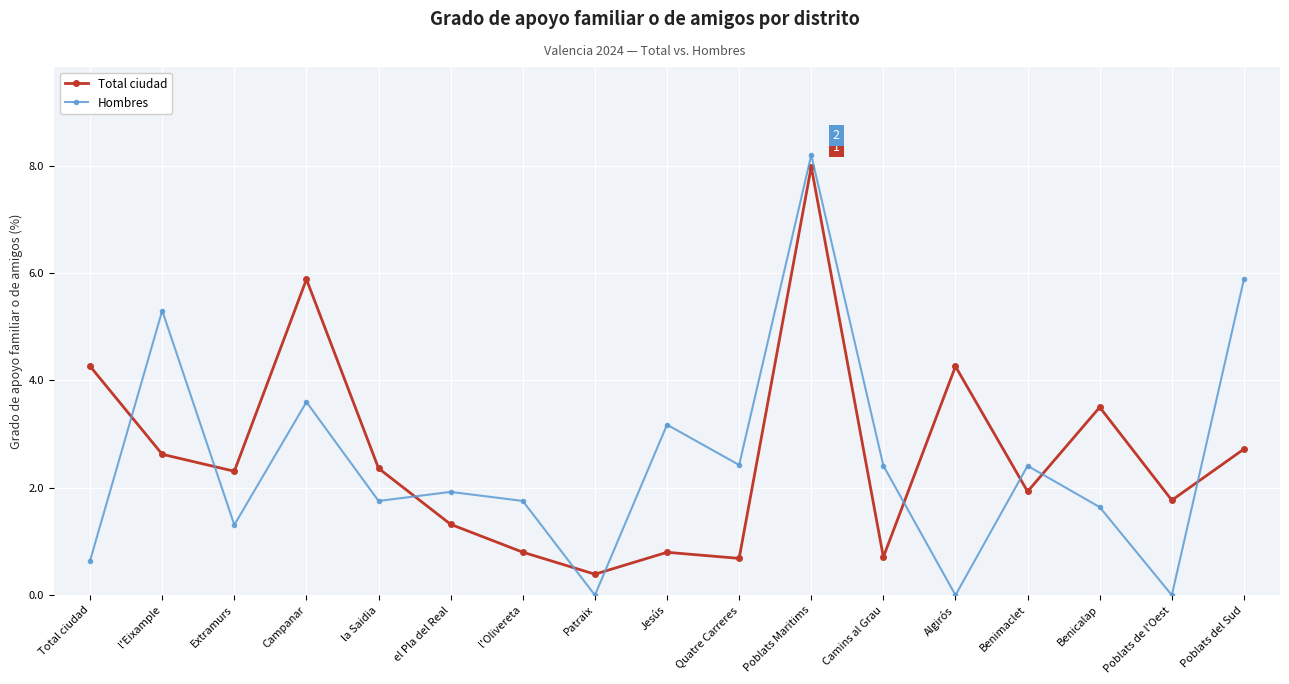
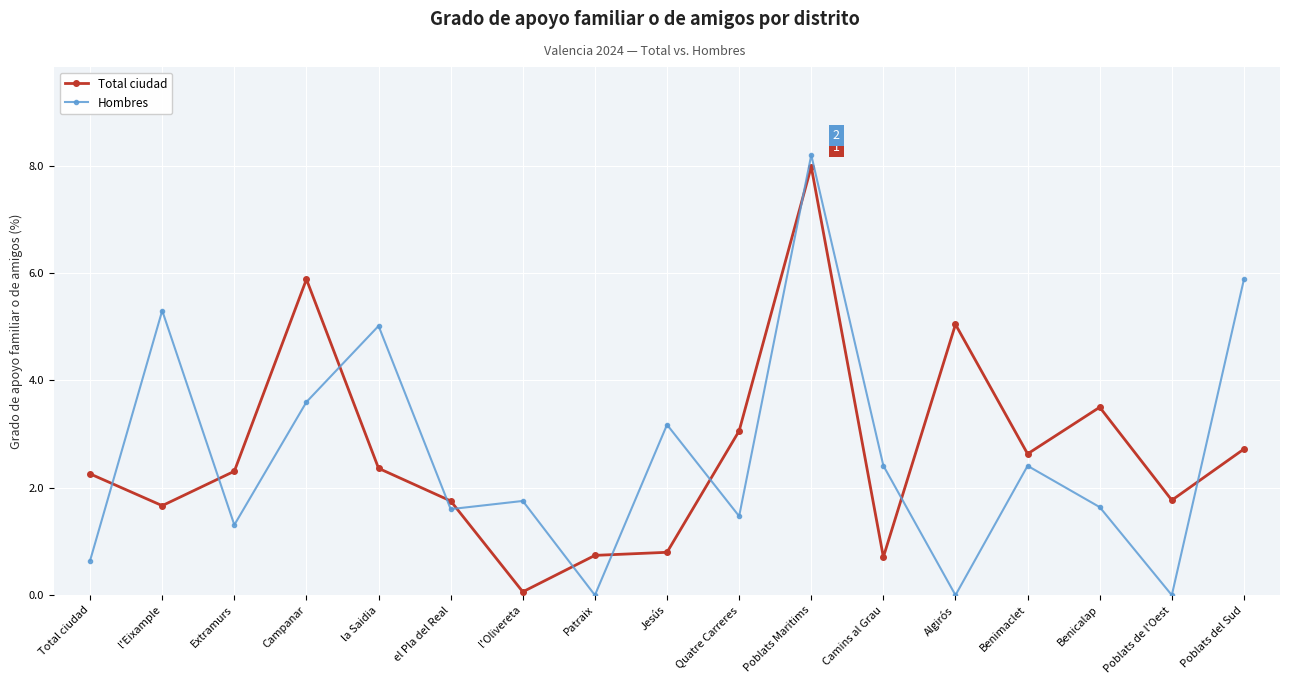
  {
    "Total ciudad": {
-     "Total ciudad": 4.3,
-     "l'Eixample": 2.6,
+     "Total ciudad": 2.3,
+     "l'Eixample": 1.7,
      "Extramurs": 2.3,
      "Campanar": 5.9,
      "la Saidia": 2.4,
-     "el Pla del Real": 1.3,
-     "l'Olivereta": 0.8,
-     "Patraix": 0.4,
+     "el Pla del Real": 1.8,
+     "l'Olivereta": 0.1,
+     "Patraix": 0.7,
      "Jesús": 0.8,
-     "Quatre Carreres": 0.7,
+     "Quatre Carreres": 3.1,
      "Poblats Maritims": 8.0,
      "Camins al Grau": 0.7,
-     "Algirós": 4.3,
-     "Benimaclet": 1.9,
+     "Algirós": 5.0,
+     "Benimaclet": 2.6,
      "Benicalap": 3.5,
      "Poblats de l'Oest": 1.8,
      "Poblats del Sud": 2.7
    },
    "Hombres": {
      "Total ciudad": 0.6,
      "l'Eixample": 5.3,
      "Extramurs": 1.3,
      "Campanar": 3.6,
-     "la Saidia": 1.8,
-     "el Pla del Real": 1.9,
+     "la Saidia": 5.0,
+     "el Pla del Real": 1.6,
      "l'Olivereta": 1.8,
      "Patraix": 0.0,
      "Jesús": 3.2,
-     "Quatre Carreres": 2.4,
+     "Quatre Carreres": 1.5,
      "Camins al Grau": 2.4,
      "Algirós": 0.0,
      "Benimaclet": 2.4,
      "Benicalap": 1.6,
      "Poblats de l'Oest": 0.0,
      "Poblats del Sud": 5.9
    }
  }
